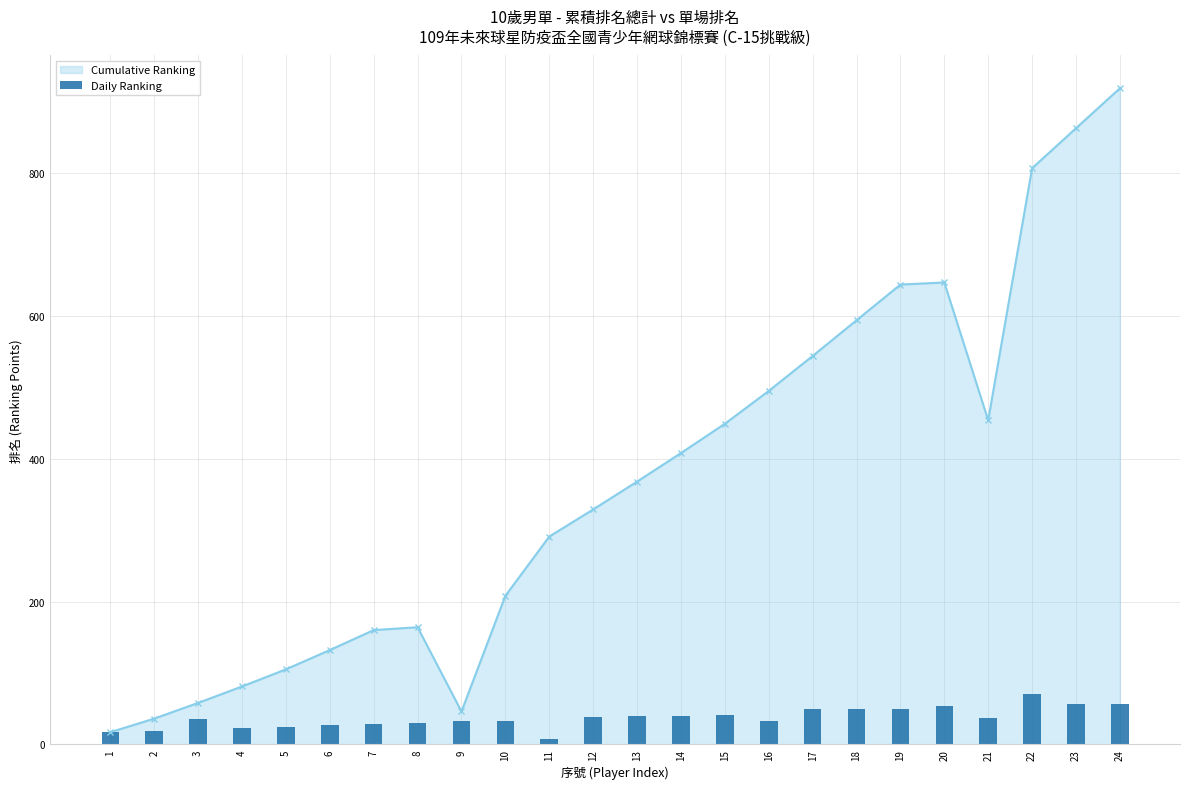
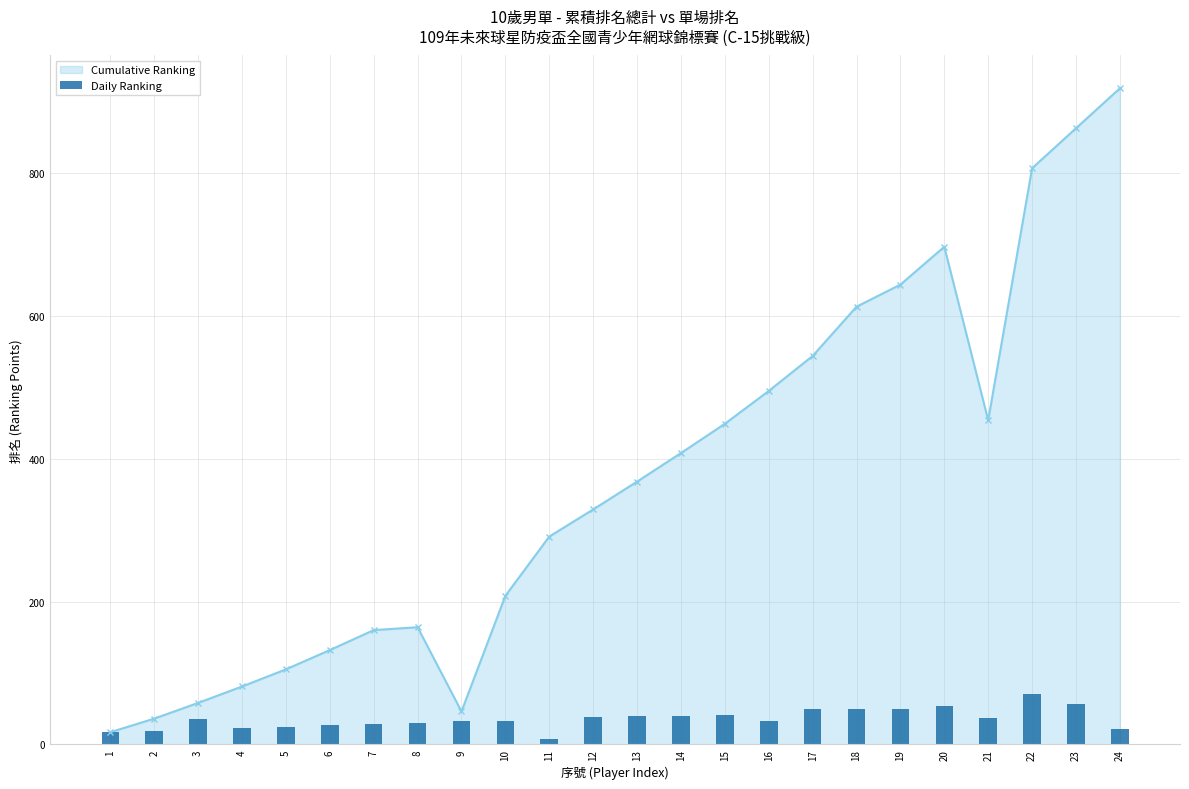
  {
    "Cumulative Ranking": {
      "1": 20,
      "2": 40,
      "3": 60,
      "4": 80,
      "5": 110,
      "6": 130,
      "7": 160,
      "8": 160,
      "9": 50,
      "10": 210,
      "11": 290,
      "12": 330,
      "13": 370,
      "14": 410,
      "15": 450,
      "16": 500,
      "17": 540,
-     "18": 590,
+     "18": 610,
      "19": 640,
-     "20": 650,
+     "20": 700,
      "21": 450,
      "22": 810,
      "23": 860,
      "24": 920
    },
    "Daily Ranking": {
      "1": 20,
      "2": 20,
      "3": 40,
      "4": 20,
      "5": 20,
      "6": 30,
      "7": 30,
      "8": 30,
      "9": 30,
      "10": 30,
      "11": 10,
      "12": 40,
      "13": 40,
      "14": 40,
      "15": 40,
      "16": 30,
      "17": 50,
      "18": 50,
      "19": 50,
      "20": 50,
      "21": 40,
      "22": 70,
      "23": 60,
-     "24": 60
+     "24": 20
    }
  }
